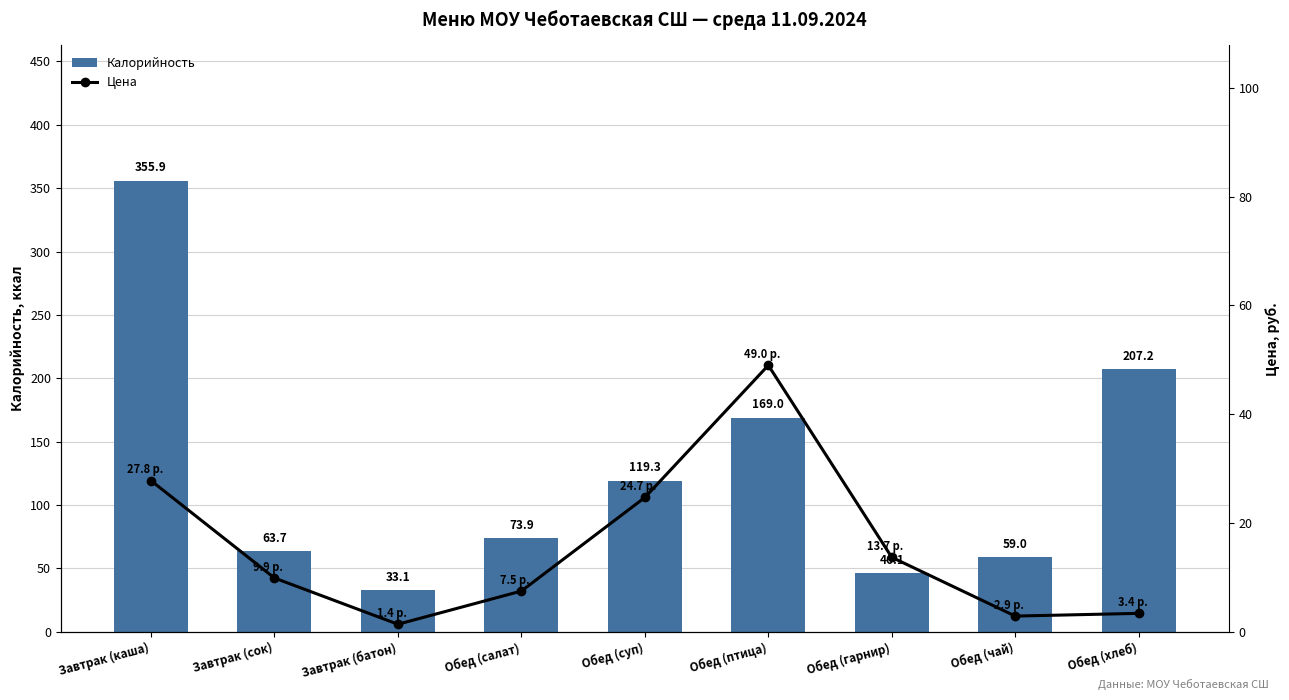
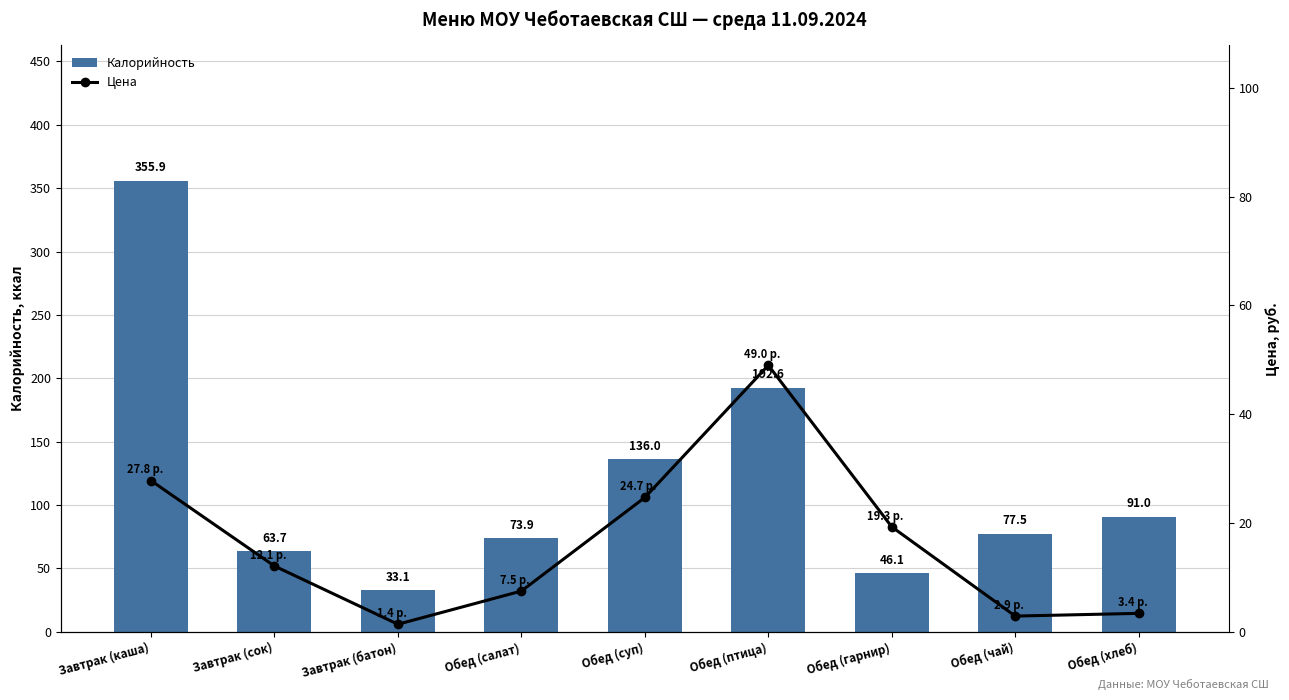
  {
    "Калорийность": {
      "Завтрак (каша)": 355.9,
      "Завтрак (сок)": 63.7,
      "Завтрак (батон)": 33.1,
      "Обед (салат)": 73.9,
-     "Обед (суп)": 119.3,
-     "Обед (птица)": 169.0,
-     "Обед (чай)": 59.0,
-     "Обед (хлеб)": 207.2
+     "Обед (суп)": 136.0,
+     "Обед (птица)": 192.6,
+     "Обед (чай)": 77.5,
+     "Обед (хлеб)": 91.0
    },
    "Цена": {
      "Завтрак (каша)": 27.8,
-     "Завтрак (сок)": 9.9,
+     "Завтрак (сок)": 12.1,
      "Завтрак (батон)": 1.4,
      "Обед (салат)": 7.5,
      "Обед (суп)": 24.7,
      "Обед (птица)": 49.0,
-     "Обед (гарнир)": 13.7,
+     "Обед (гарнир)": 19.3,
      "Обед (чай)": 2.9,
      "Обед (хлеб)": 3.4
    }
  }
